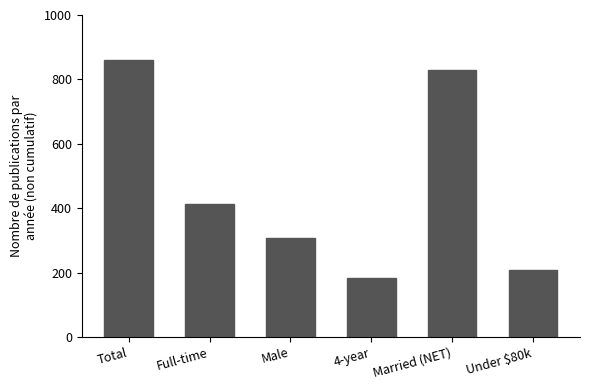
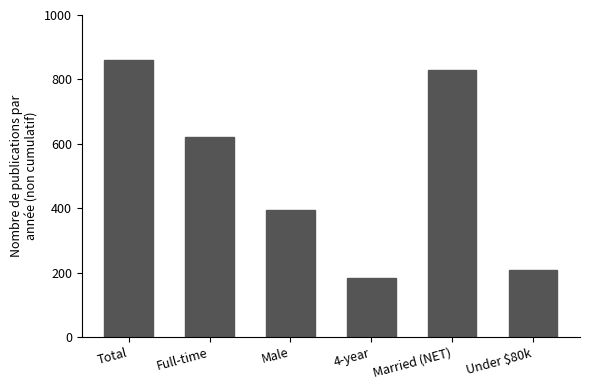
  {
    "Total": 860,
-   "Full-time": 410,
-   "Male": 310,
+   "Full-time": 620,
+   "Male": 390,
    "4-year": 180,
    "Married (NET)": 830,
    "Under $80k": 210
  }
